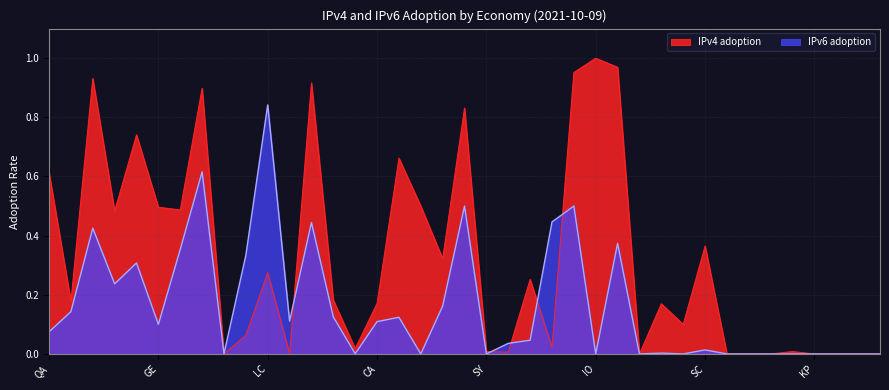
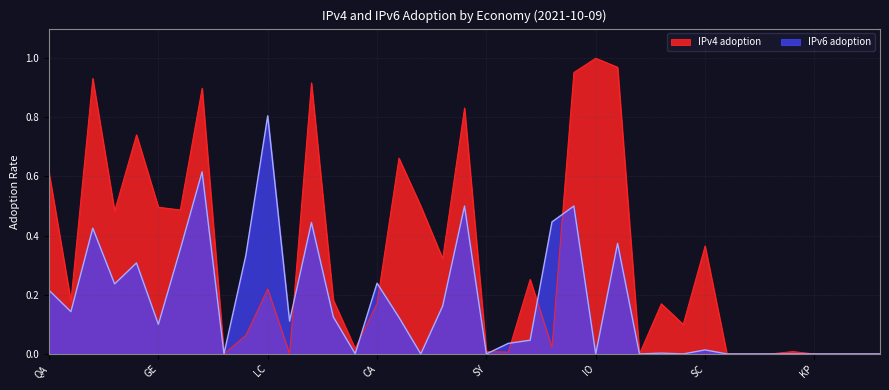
  {
    "IPv4 adoption": {
      "QA": 0.61,
      "GE": 0.50,
-     "LC": 0.27,
+     "LC": 0.22,
      "CA": 0.17,
      "IO": 1.00,
      "SC": 0.37
    },
    "IPv6 adoption": {
-     "QA": 0.07,
+     "QA": 0.22,
      "GE": 0.10,
-     "LC": 0.84,
-     "CA": 0.11,
+     "LC": 0.81,
+     "CA": 0.24,
      "IO": 0.00,
      "SC": 0.01
    }
  }
